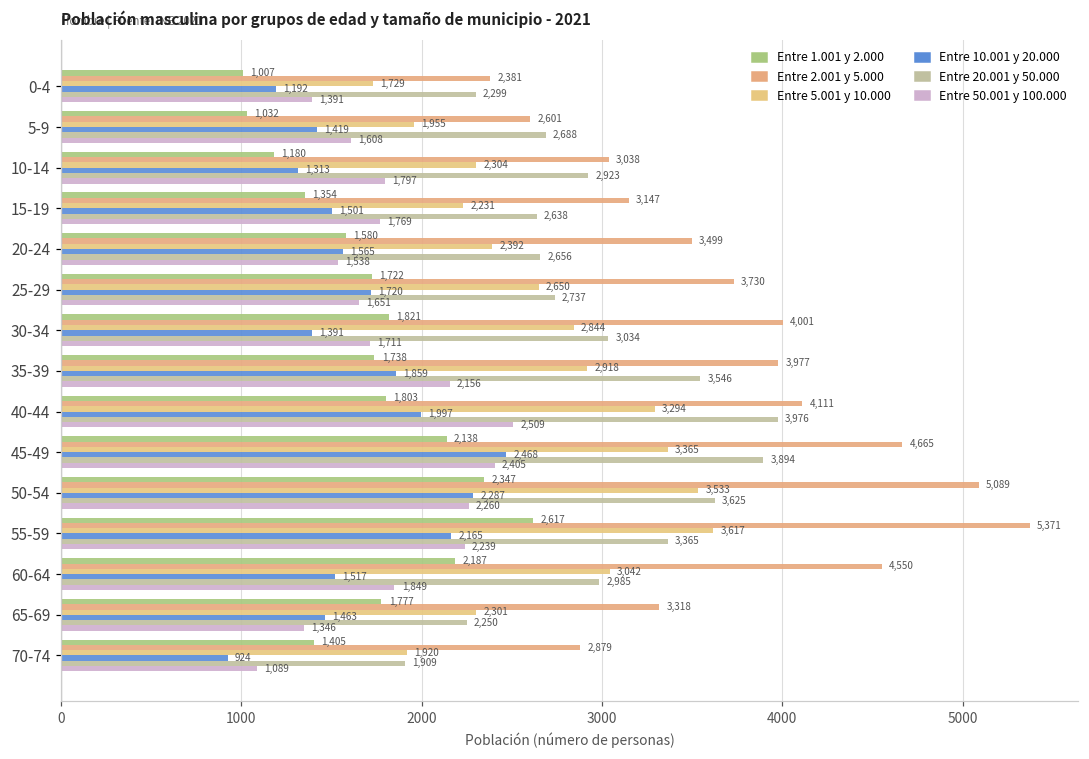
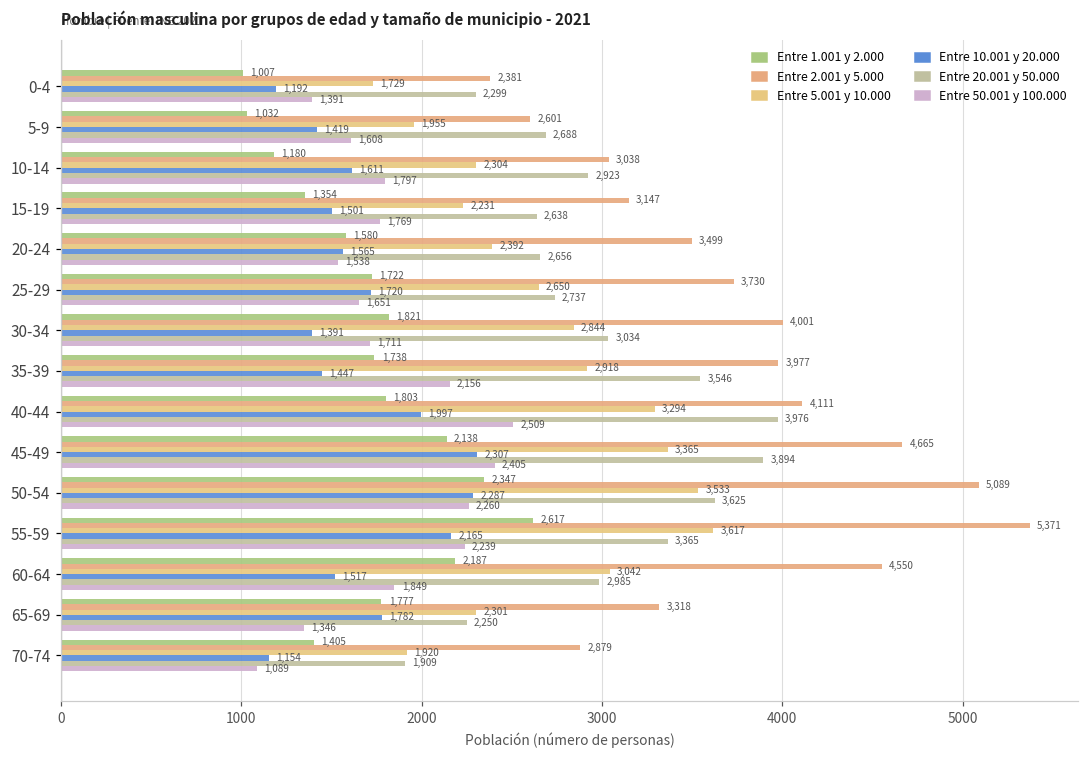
  {
    "Entre 10.001 y 20.000": {
      "0-4": "1,192",
      "5-9": "1,419",
-     "10-14": "1,313",
+     "10-14": "1,611",
      "15-19": "1,501",
      "20-24": "1,565",
      "25-29": "1,720",
      "30-34": "1,391",
-     "35-39": "1,859",
+     "35-39": "1,447",
      "40-44": "1,997",
-     "45-49": "2,468",
+     "45-49": "2,307",
      "50-54": "2,287",
      "55-59": "2,165",
      "60-64": "1,517",
-     "65-69": "1,463",
-     "70-74": "924"
+     "65-69": "1,782",
+     "70-74": "1,154"
    }
  }
